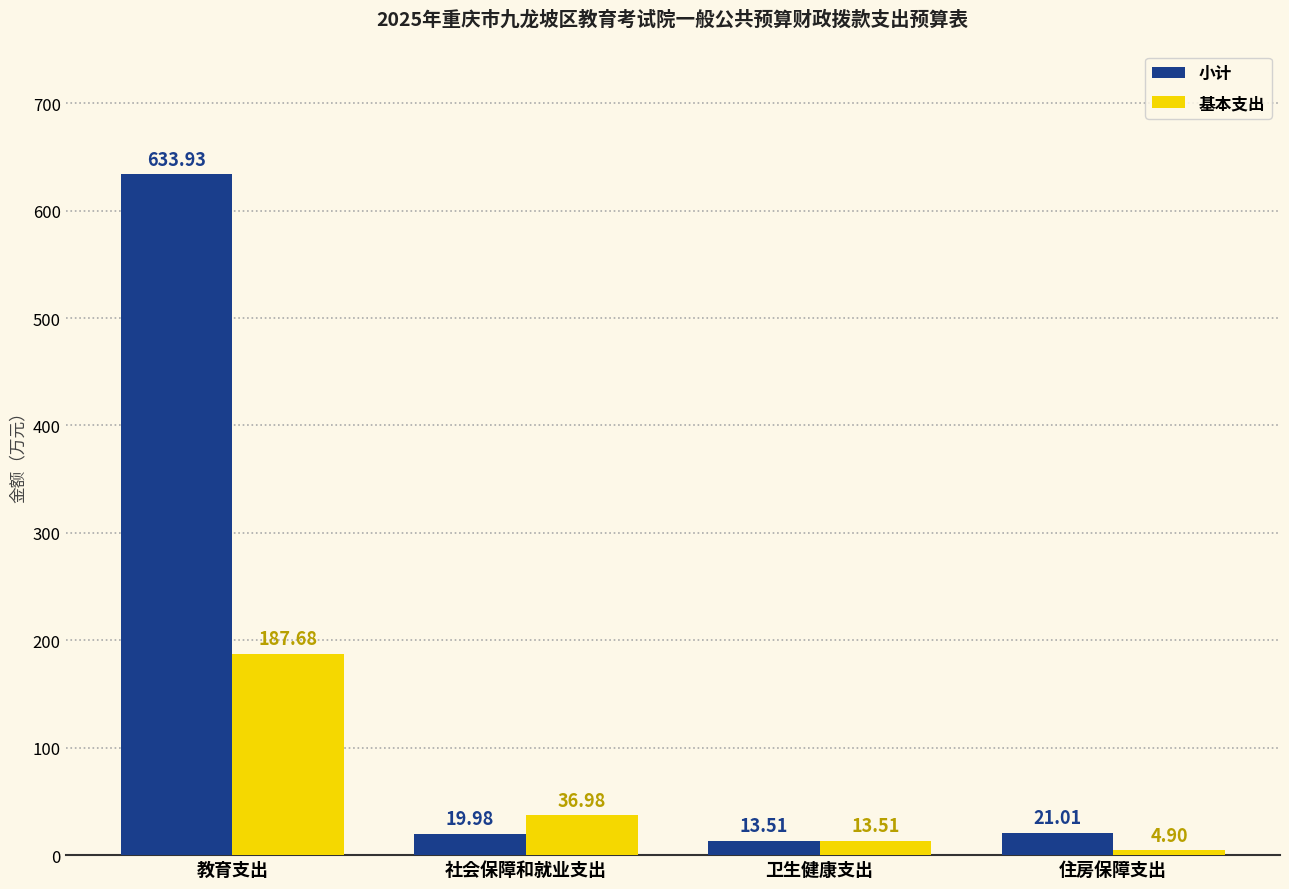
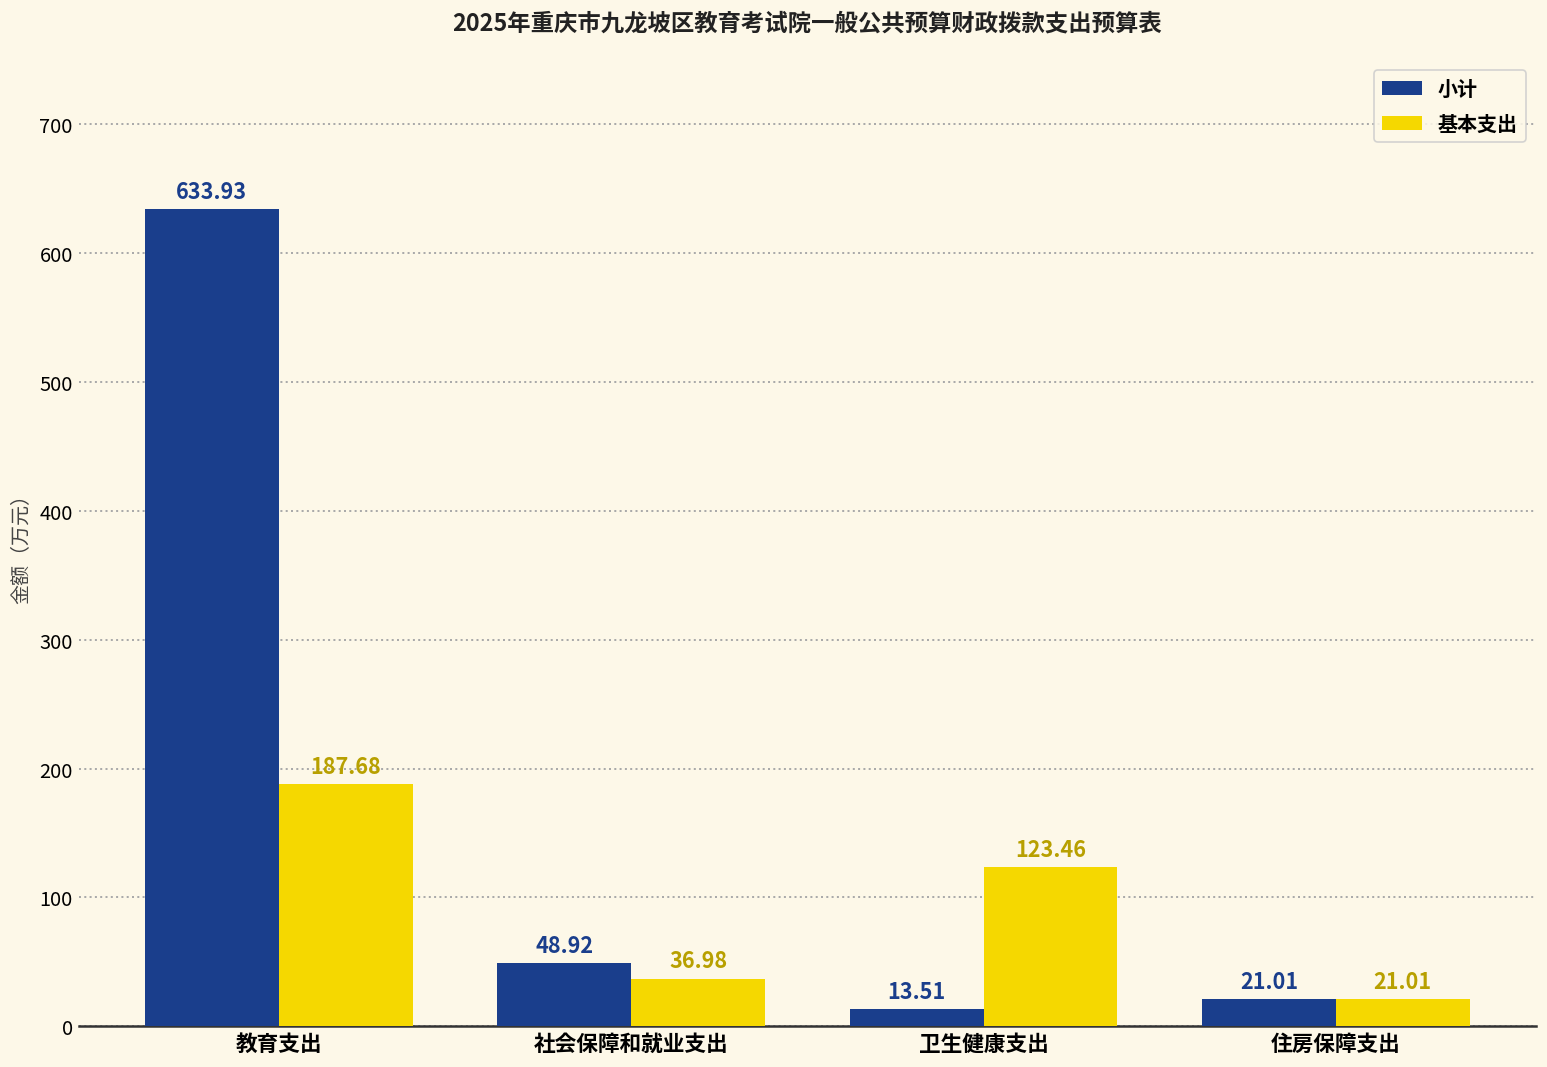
  {
    "小计": {
      "教育支出": 633.93,
-     "社会保障和就业支出": 19.98,
+     "社会保障和就业支出": 48.92,
      "卫生健康支出": 13.51,
      "住房保障支出": 21.01
    },
    "基本支出": {
      "教育支出": 187.68,
      "社会保障和就业支出": 36.98,
-     "卫生健康支出": 13.51,
-     "住房保障支出": 4.90
+     "卫生健康支出": 123.46,
+     "住房保障支出": 21.01
    }
  }
